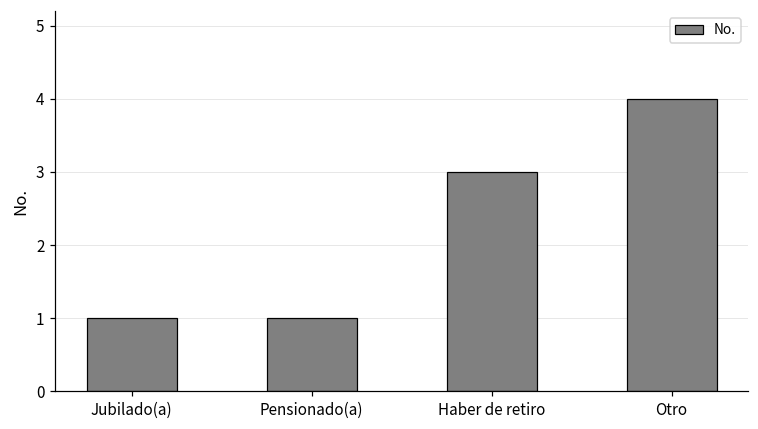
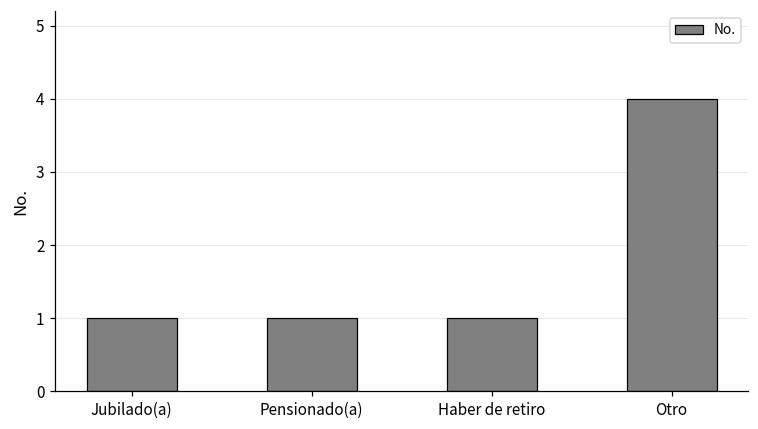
  {
    "Jubilado(a)": 1,
    "Pensionado(a)": 1,
-   "Haber de retiro": 3,
+   "Haber de retiro": 1,
    "Otro": 4
  }
